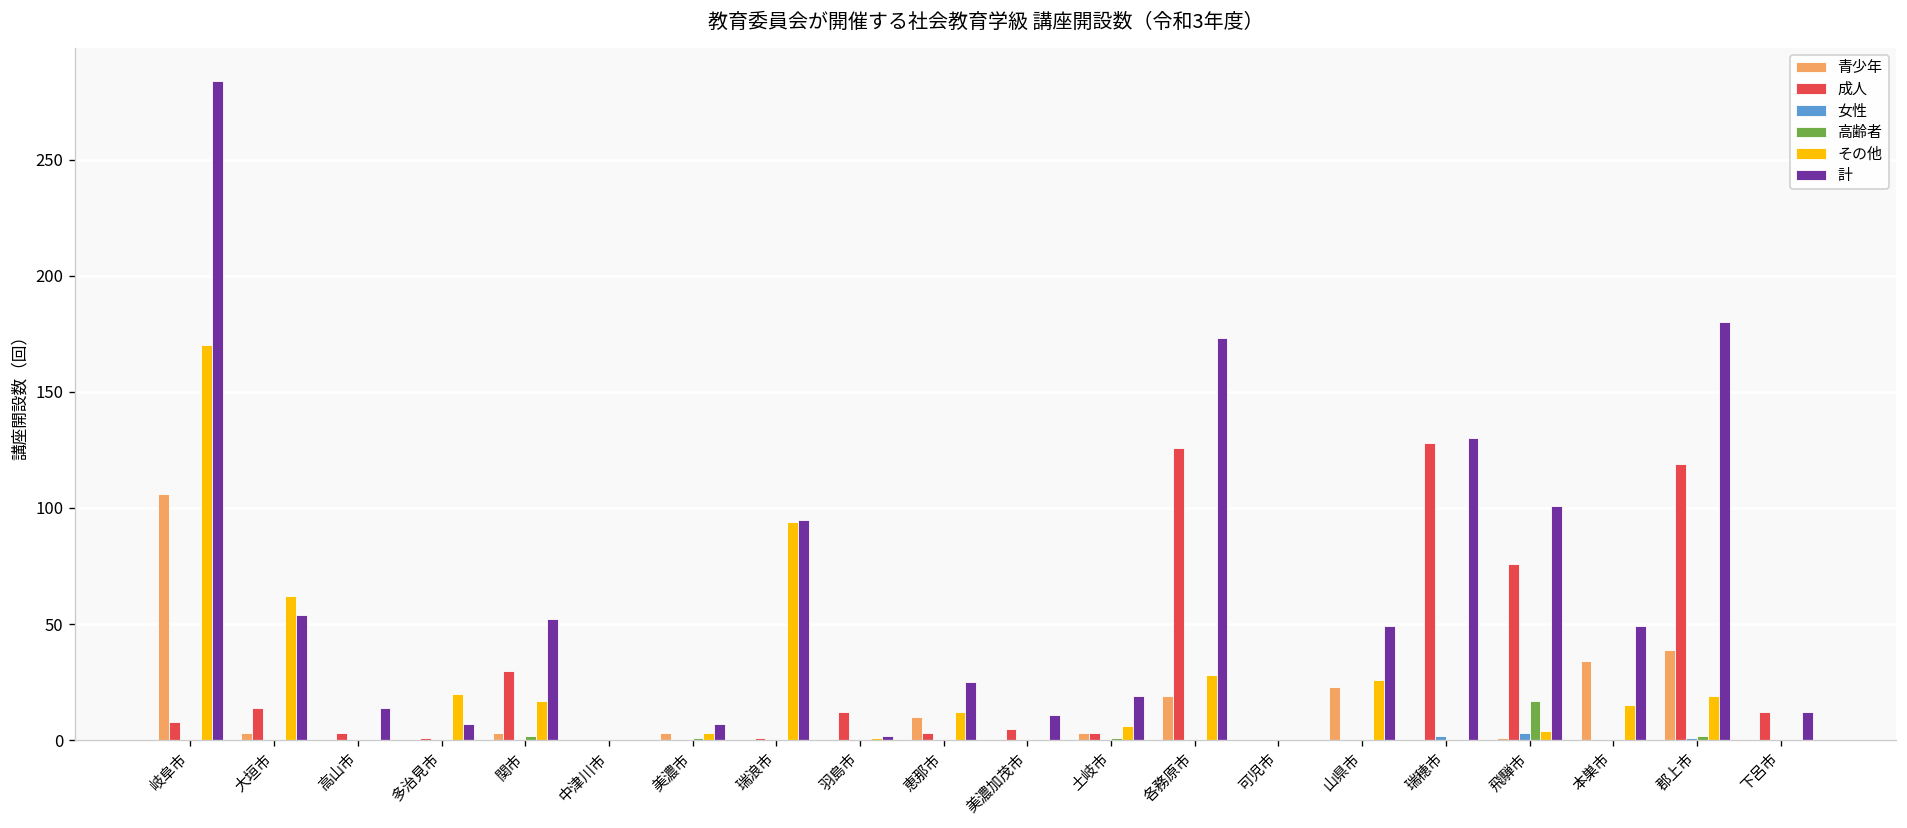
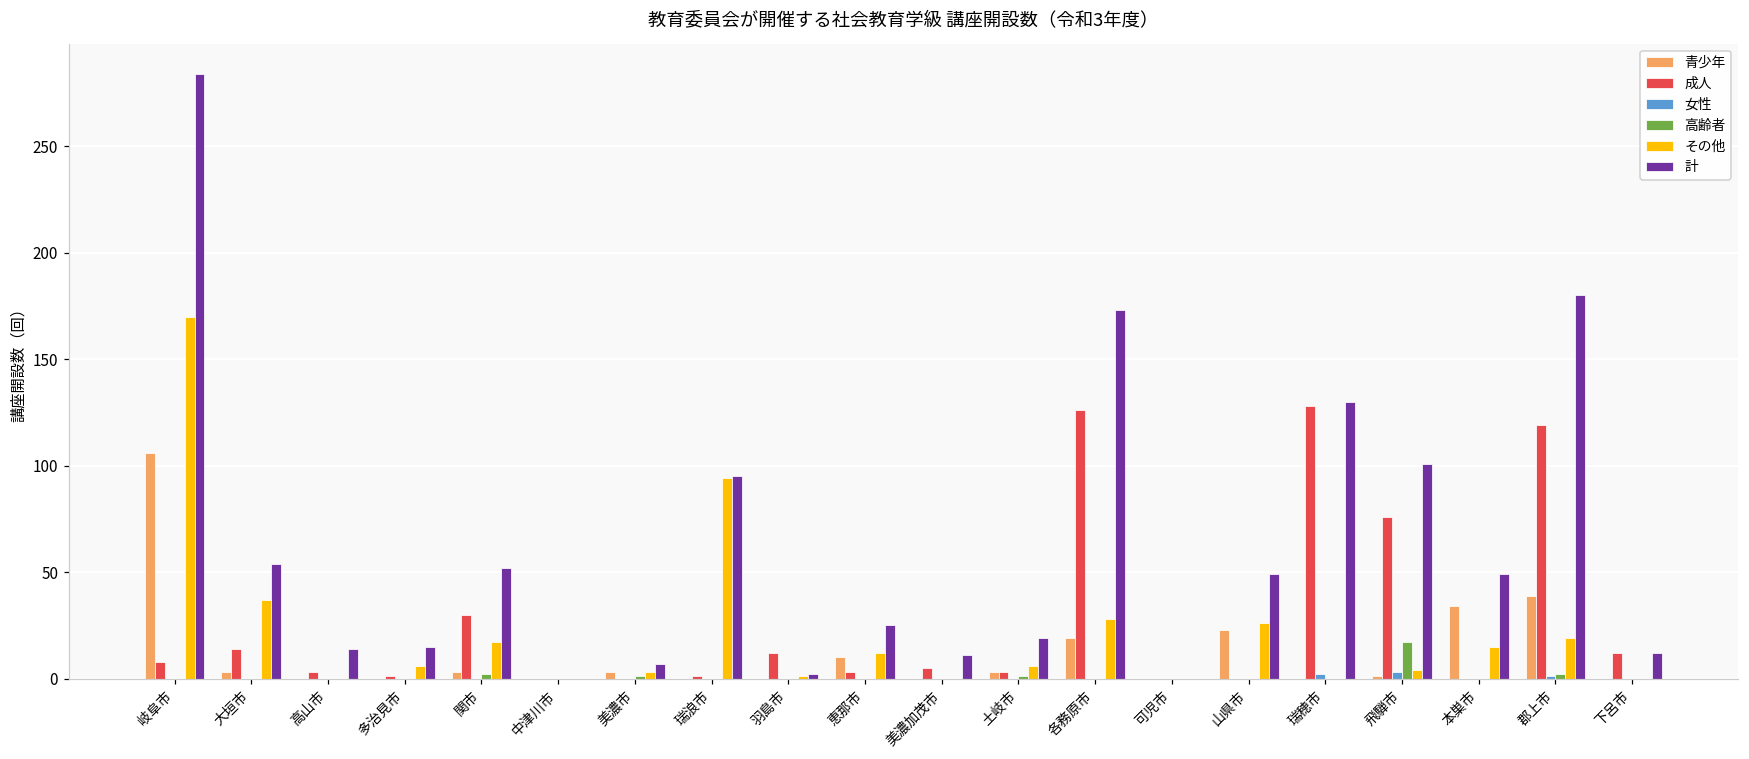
  {
    "青少年": {
      "岐阜市": 106,
      "大垣市": 3,
      "高山市": 0,
      "多治見市": 0,
      "関市": 3,
      "中津川市": 0,
      "美濃市": 3,
      "瑞浪市": 0,
      "羽島市": 0,
      "恵那市": 10,
      "美濃加茂市": 0,
      "土岐市": 3,
      "各務原市": 19,
      "可児市": 0,
      "山県市": 23,
      "瑞穂市": 0,
      "本巣市": 34,
      "郡上市": 39,
      "下呂市": 0
    },
    "成人": {
      "岐阜市": 8,
      "大垣市": 14,
      "高山市": 3,
      "関市": 30,
      "中津川市": 0,
      "美濃市": 0,
      "羽島市": 12,
      "恵那市": 3,
      "美濃加茂市": 5,
      "土岐市": 3,
      "各務原市": 126,
      "可児市": 0,
      "山県市": 0,
      "瑞穂市": 128,
      "飛騨市": 76,
      "本巣市": 0,
      "郡上市": 119,
      "下呂市": 12
    },
    "女性": {
      "岐阜市": 0,
      "大垣市": 0,
      "高山市": 0,
      "多治見市": 0,
      "関市": 0,
      "中津川市": 0,
      "美濃市": 0,
      "瑞浪市": 0,
      "羽島市": 0,
      "恵那市": 0,
      "美濃加茂市": 0,
      "土岐市": 0,
      "各務原市": 0,
      "可児市": 0,
      "山県市": 0,
      "瑞穂市": 2,
      "飛騨市": 3,
      "本巣市": 0,
      "下呂市": 0
    },
    "高齢者": {
      "岐阜市": 0,
      "大垣市": 0,
      "高山市": 0,
      "多治見市": 0,
      "関市": 2,
      "中津川市": 0,
      "瑞浪市": 0,
      "羽島市": 0,
      "恵那市": 0,
      "美濃加茂市": 0,
      "各務原市": 0,
      "可児市": 0,
      "山県市": 0,
      "瑞穂市": 0,
      "飛騨市": 17,
      "本巣市": 0,
      "郡上市": 2,
      "下呂市": 0
    },
    "その他": {
      "岐阜市": 170,
-     "大垣市": 62,
+     "大垣市": 37,
      "高山市": 0,
-     "多治見市": 20,
+     "多治見市": 6,
      "関市": 17,
      "中津川市": 0,
      "美濃市": 3,
      "瑞浪市": 94,
      "恵那市": 12,
      "美濃加茂市": 0,
      "土岐市": 6,
      "各務原市": 28,
      "可児市": 0,
      "山県市": 26,
      "瑞穂市": 0,
      "飛騨市": 4,
      "本巣市": 15,
      "郡上市": 19,
      "下呂市": 0
    },
    "計": {
      "岐阜市": 284,
      "大垣市": 54,
      "高山市": 14,
-     "多治見市": 7,
+     "多治見市": 15,
      "関市": 52,
      "中津川市": 0,
      "美濃市": 7,
      "瑞浪市": 95,
      "羽島市": 2,
      "恵那市": 25,
      "美濃加茂市": 11,
      "土岐市": 19,
      "各務原市": 173,
      "可児市": 0,
      "山県市": 49,
      "瑞穂市": 130,
      "飛騨市": 101,
      "本巣市": 49,
      "郡上市": 180,
      "下呂市": 12
    }
  }
